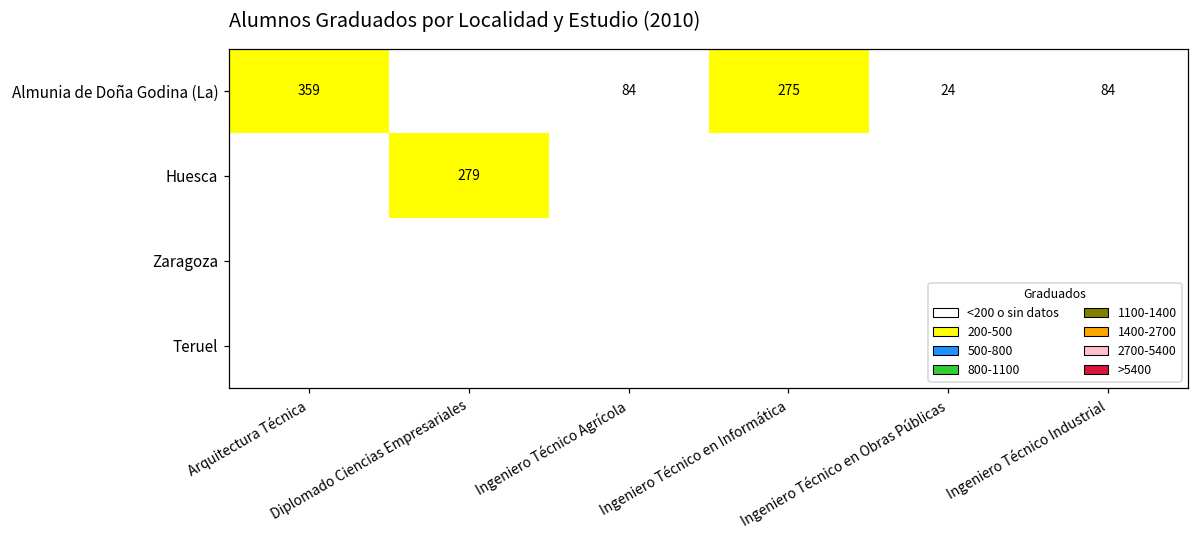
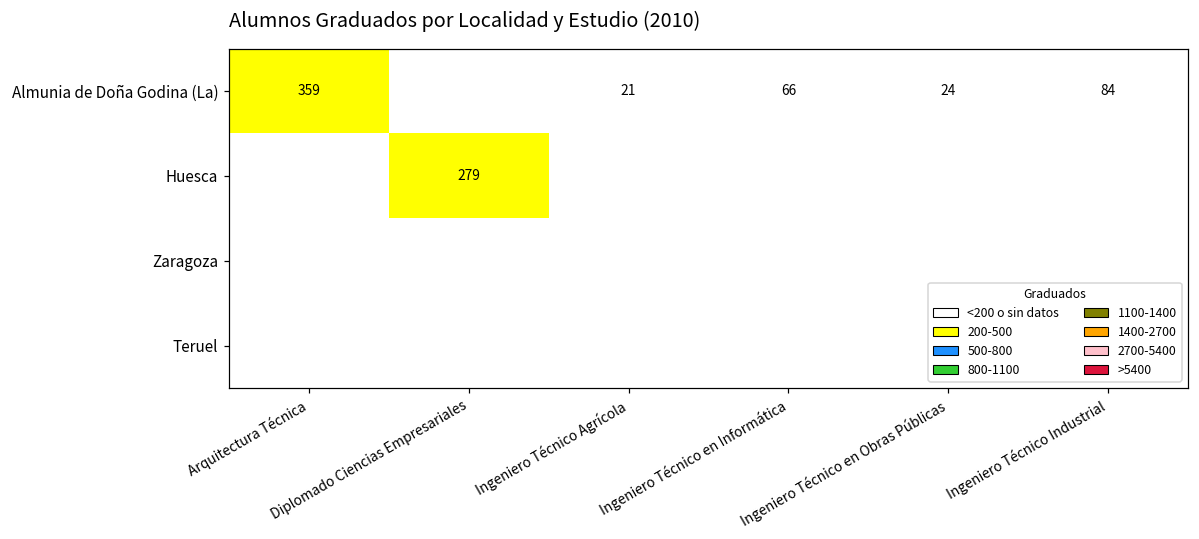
  {
    "Almunia de Doña Godina (La)": {
      "Arquitectura Técnica": 359,
-     "Ingeniero Técnico Agrícola": 84,
-     "Ingeniero Técnico en Informática": 275,
+     "Ingeniero Técnico Agrícola": 21,
+     "Ingeniero Técnico en Informática": 66,
      "Ingeniero Técnico en Obras Públicas": 24,
      "Ingeniero Técnico Industrial": 84
    },
    "Huesca": {
      "Diplomado Ciencias Empresariales": 279
    }
  }
